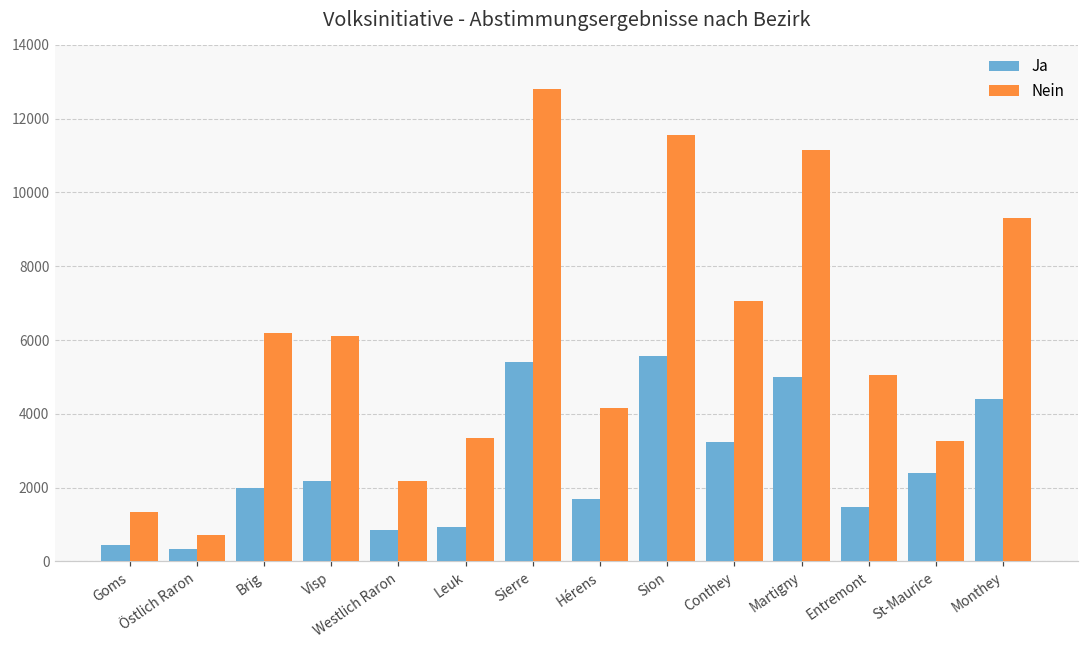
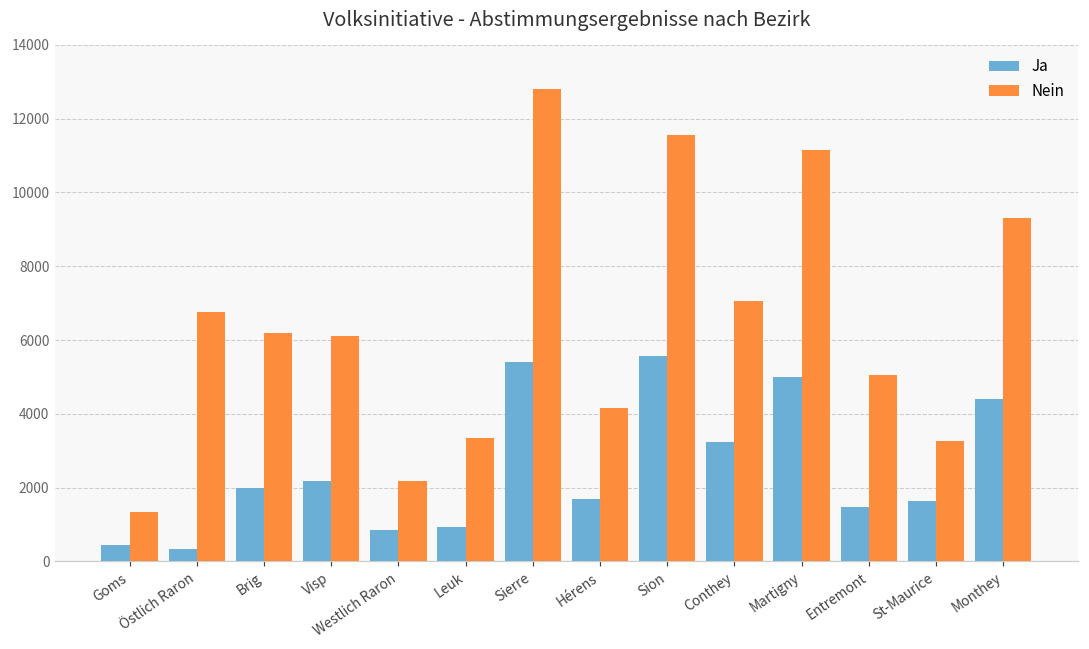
  {
    "Ja": {
      "Goms": 500,
      "Östlich Raron": 300,
      "Brig": 2000,
      "Visp": 2200,
      "Westlich Raron": 900,
      "Leuk": 900,
      "Sierre": 5400,
      "Hérens": 1700,
      "Sion": 5600,
      "Conthey": 3200,
      "Martigny": 5000,
      "Entremont": 1500,
-     "St-Maurice": 2400,
+     "St-Maurice": 1600,
      "Monthey": 4400
    },
    "Nein": {
      "Goms": 1300,
-     "Östlich Raron": 700,
+     "Östlich Raron": 6800,
      "Brig": 6200,
      "Visp": 6100,
      "Westlich Raron": 2200,
      "Leuk": 3400,
      "Sierre": 12800,
      "Hérens": 4200,
      "Sion": 11600,
      "Conthey": 7100,
      "Martigny": 11100,
      "Entremont": 5000,
      "St-Maurice": 3300,
      "Monthey": 9300
    }
  }
